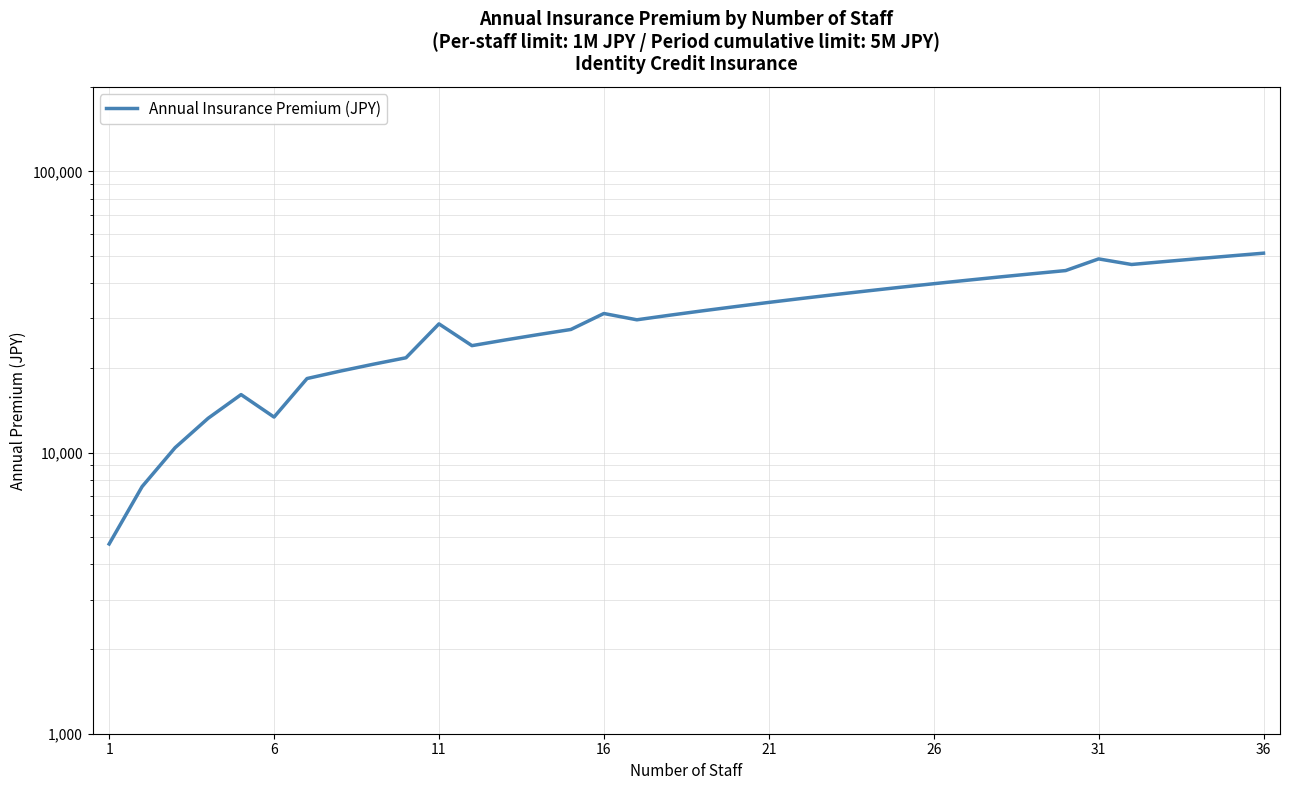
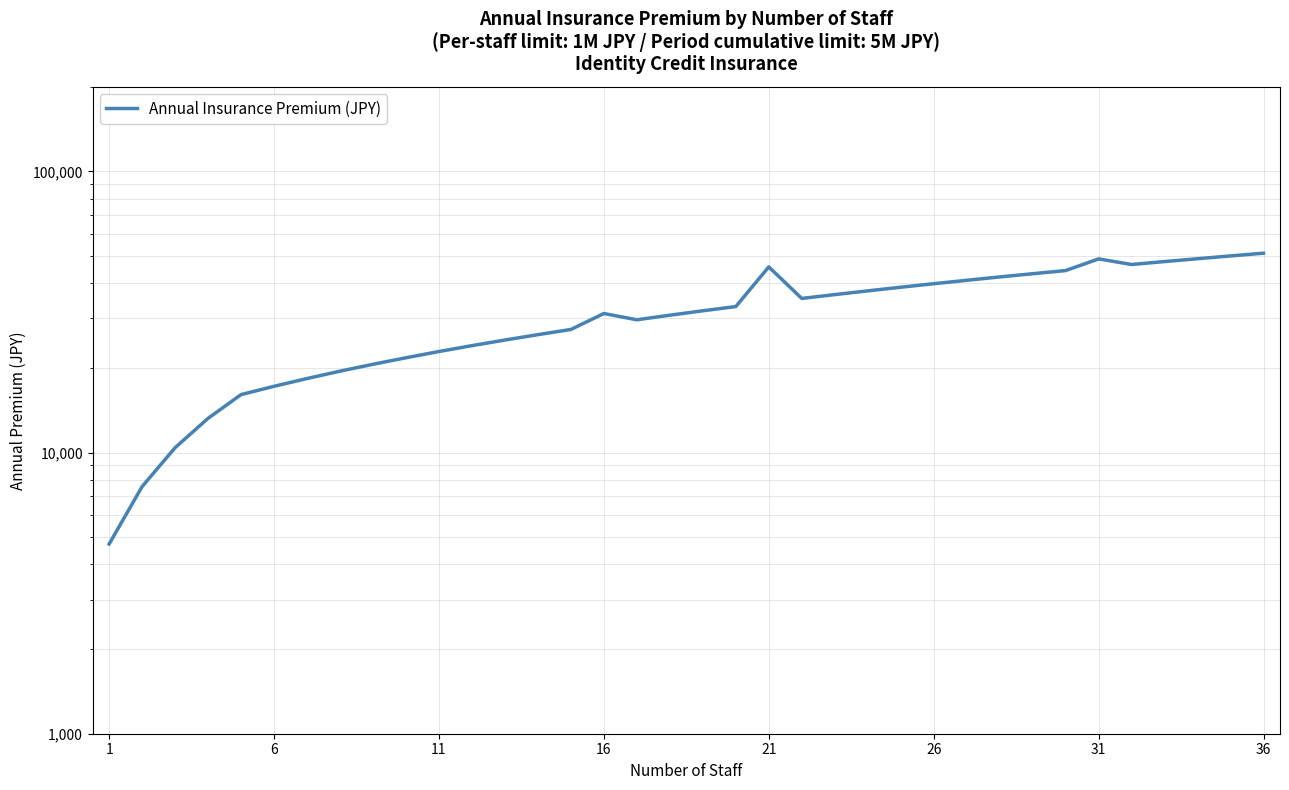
  {
    "1": "4,700",
-   "6": "13,000",
-   "11": "29,000",
+   "6": "17,000",
+   "11": "23,000",
    "16": "31,000",
-   "21": "34,000",
+   "21": "46,000",
    "26": "40,000",
    "31": "49,000",
    "36": "51,000"
  }
